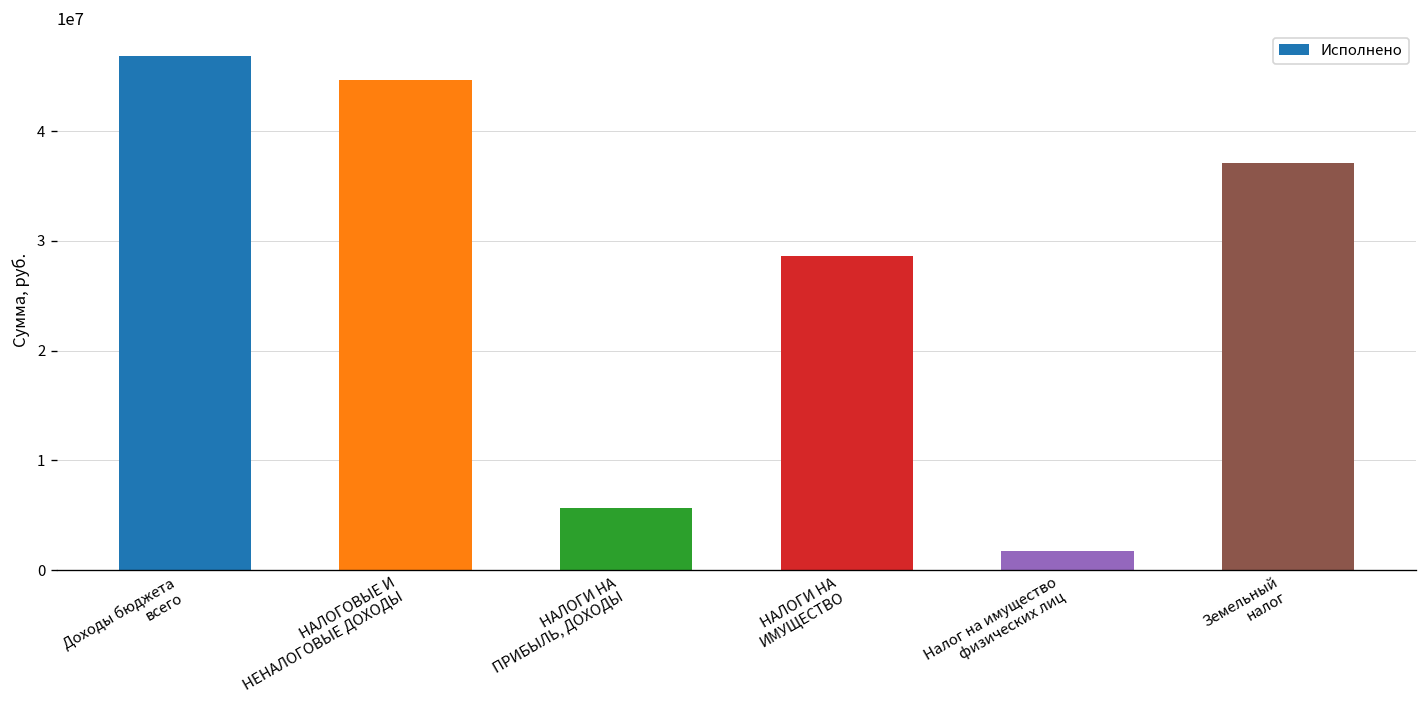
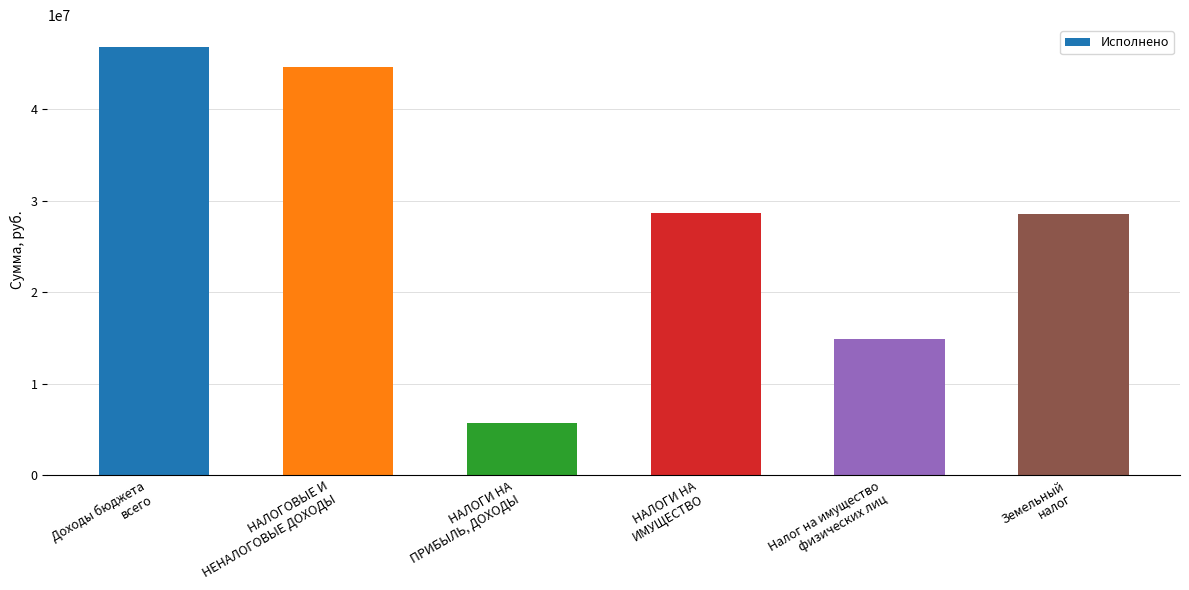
  {
    "Доходы бюджета всего": 47000000,
    "НАЛОГОВЫЕ И НЕНАЛОГОВЫЕ ДОХОДЫ": 45000000,
    "НАЛОГИ НА ПРИБЫЛЬ, ДОХОДЫ": 6000000,
    "НАЛОГИ НА ИМУЩЕСТВО": 29000000,
-   "Налог на имущество физических лиц": 2000000,
-   "Земельный налог": 37000000
+   "Налог на имущество физических лиц": 15000000,
+   "Земельный налог": 29000000
  }
